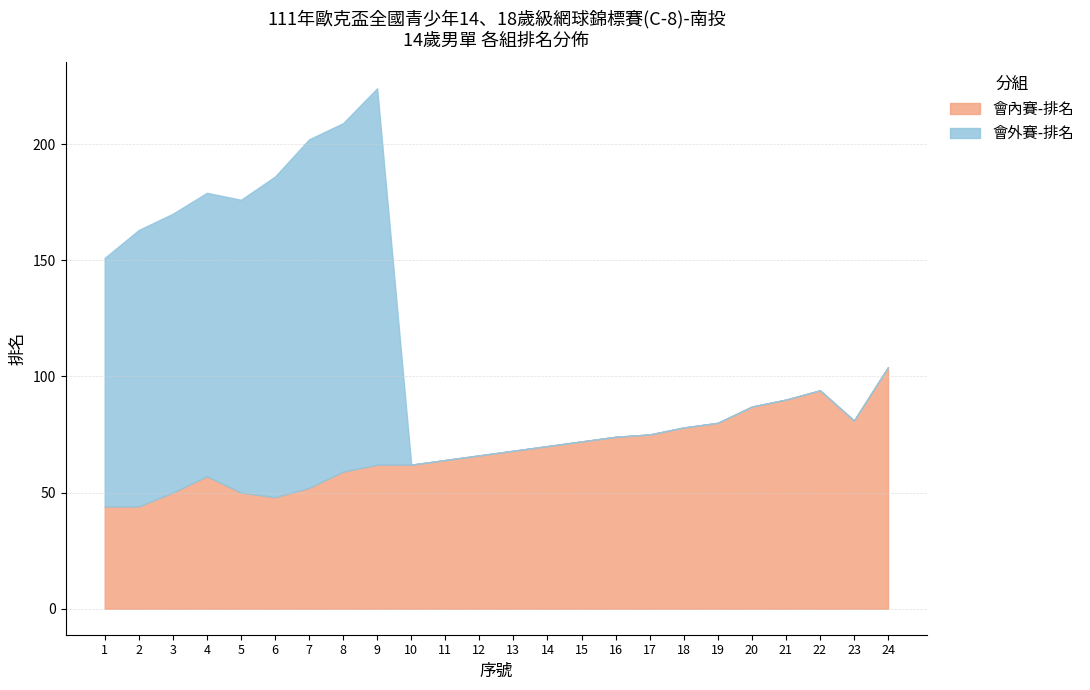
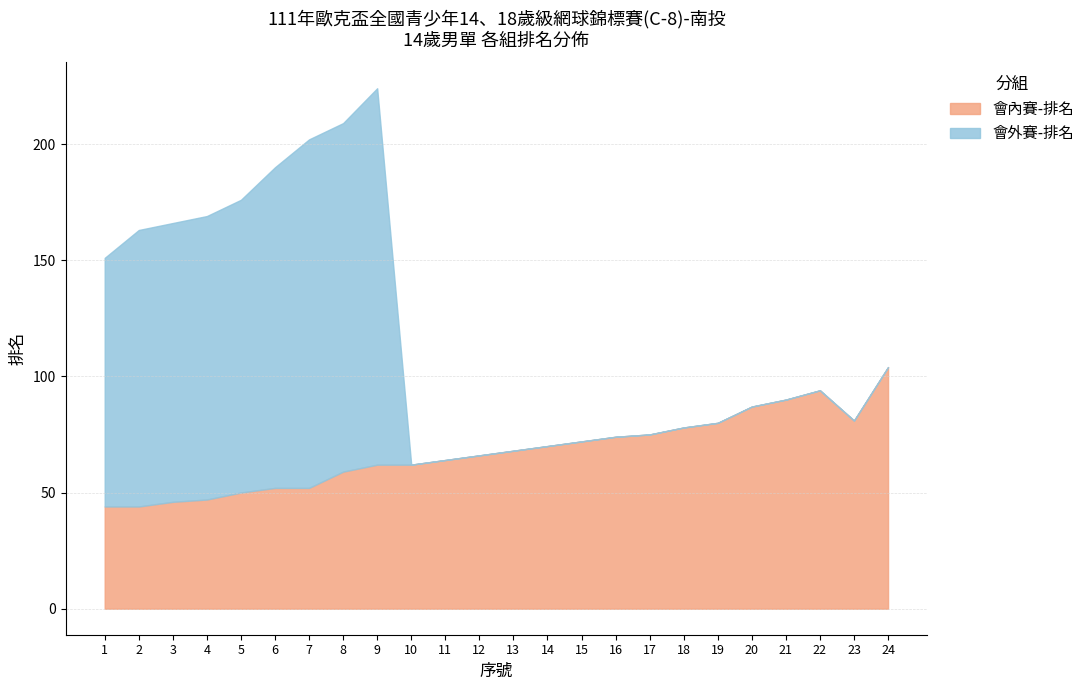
  {
    "會內賽-排名": {
      "1": 44,
      "2": 44,
-     "3": 50,
-     "4": 57,
+     "3": 46,
+     "4": 47,
      "5": 50,
-     "6": 48,
+     "6": 52,
      "7": 52,
      "8": 59,
      "9": 62
    },
    "會外賽-排名": {
      "1": 107,
      "2": 119,
      "3": 120,
      "4": 122,
      "5": 126,
      "6": 138,
      "7": 150,
      "8": 150,
      "9": 162
    }
  }
